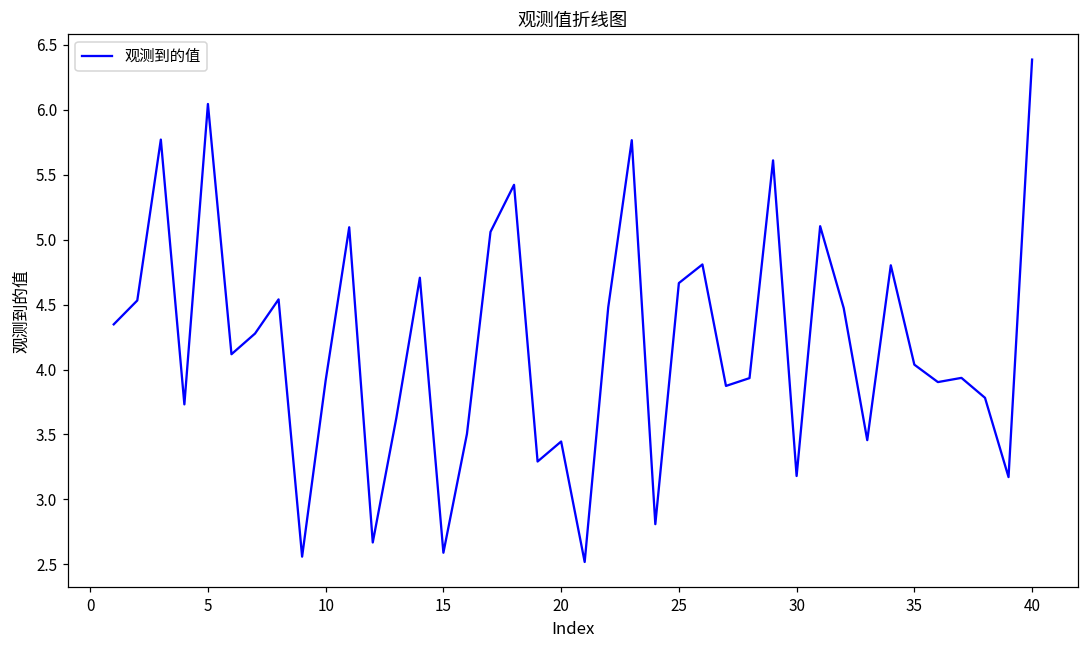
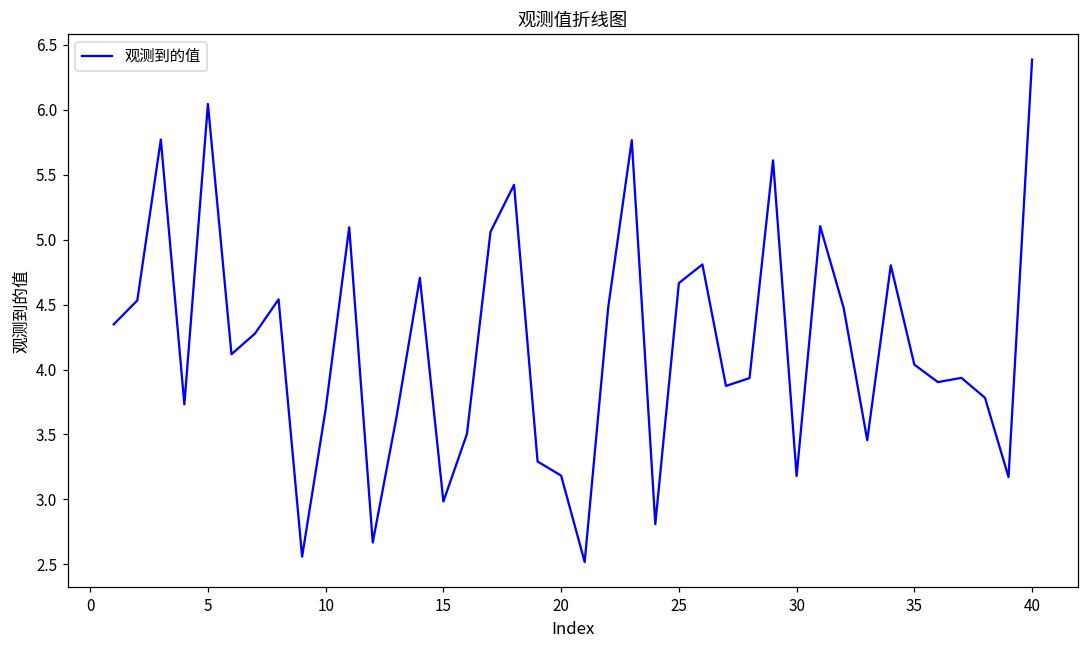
  {
    "5": 6.05,
-   "10": 3.92,
-   "15": 2.59,
-   "20": 3.45,
+   "10": 3.69,
+   "15": 2.98,
+   "20": 3.18,
    "25": 4.67,
    "30": 3.18,
    "35": 4.04,
    "40": 6.39
  }
